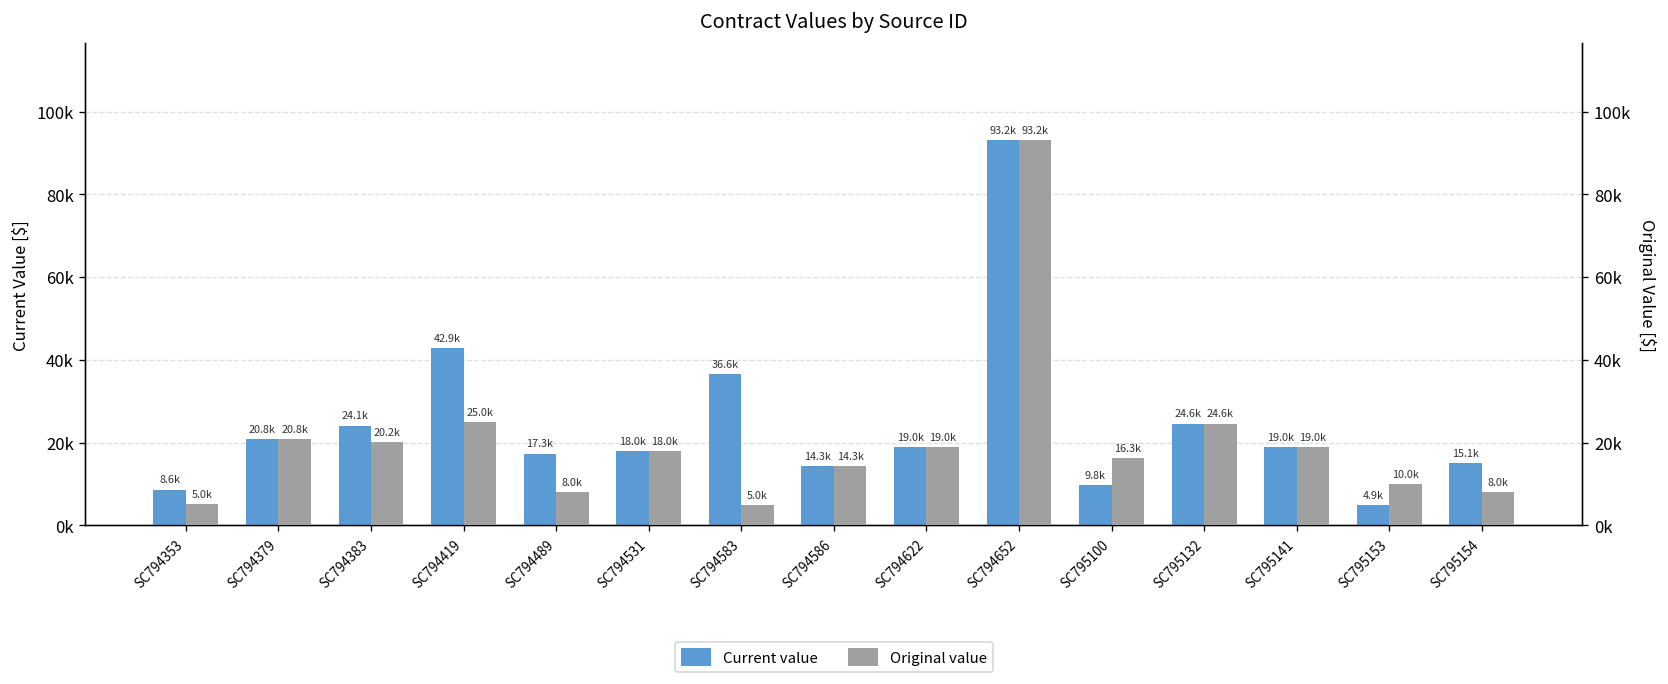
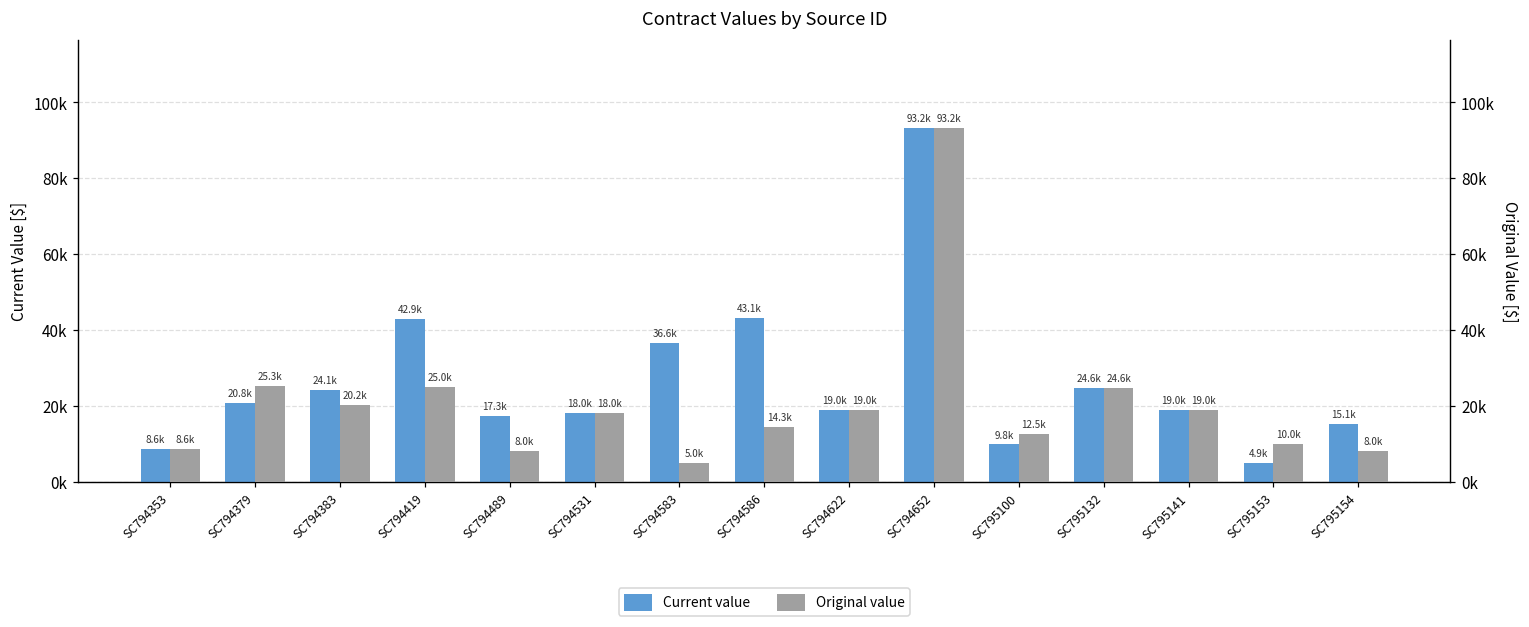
  {
    "Current value": {
      "SC794353": "8.6k",
      "SC794379": "20.8k",
      "SC794383": "24.1k",
      "SC794419": "42.9k",
      "SC794489": "17.3k",
      "SC794531": "18.0k",
      "SC794583": "36.6k",
-     "SC794586": "14.3k",
+     "SC794586": "43.1k",
      "SC794622": "19.0k",
      "SC794652": "93.2k",
      "SC795100": "9.8k",
      "SC795132": "24.6k",
      "SC795141": "19.0k",
      "SC795153": "4.9k",
      "SC795154": "15.1k"
    },
    "Original value": {
-     "SC794353": "5.0k",
-     "SC794379": "20.8k",
+     "SC794353": "8.6k",
+     "SC794379": "25.3k",
      "SC794383": "20.2k",
      "SC794419": "25.0k",
      "SC794489": "8.0k",
      "SC794531": "18.0k",
      "SC794583": "5.0k",
      "SC794586": "14.3k",
      "SC794622": "19.0k",
      "SC794652": "93.2k",
-     "SC795100": "16.3k",
+     "SC795100": "12.5k",
      "SC795132": "24.6k",
      "SC795141": "19.0k",
      "SC795153": "10.0k",
      "SC795154": "8.0k"
    }
  }
